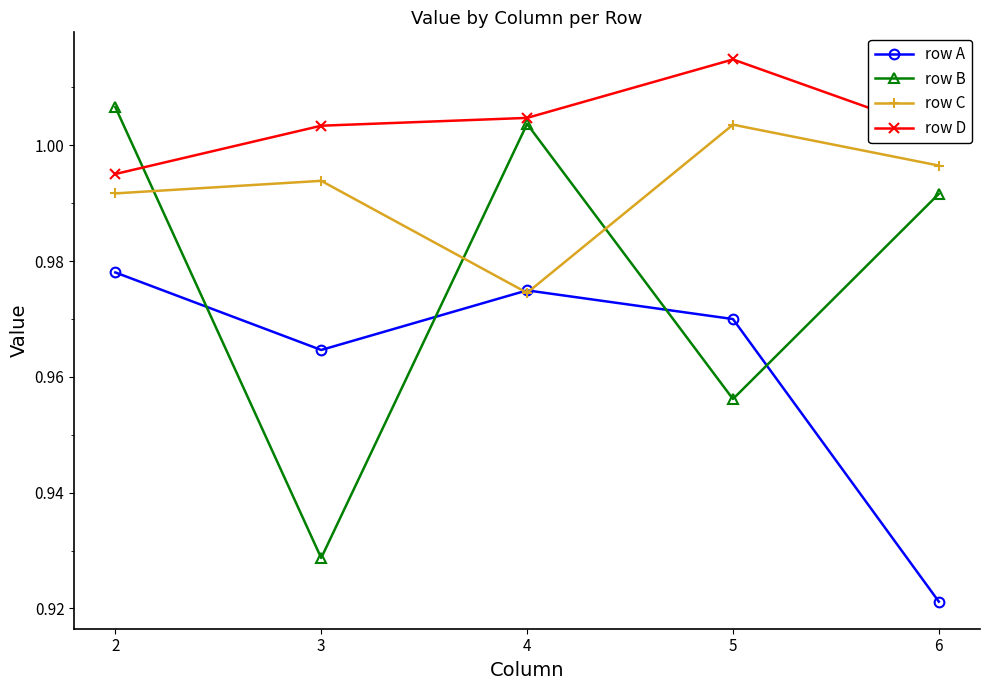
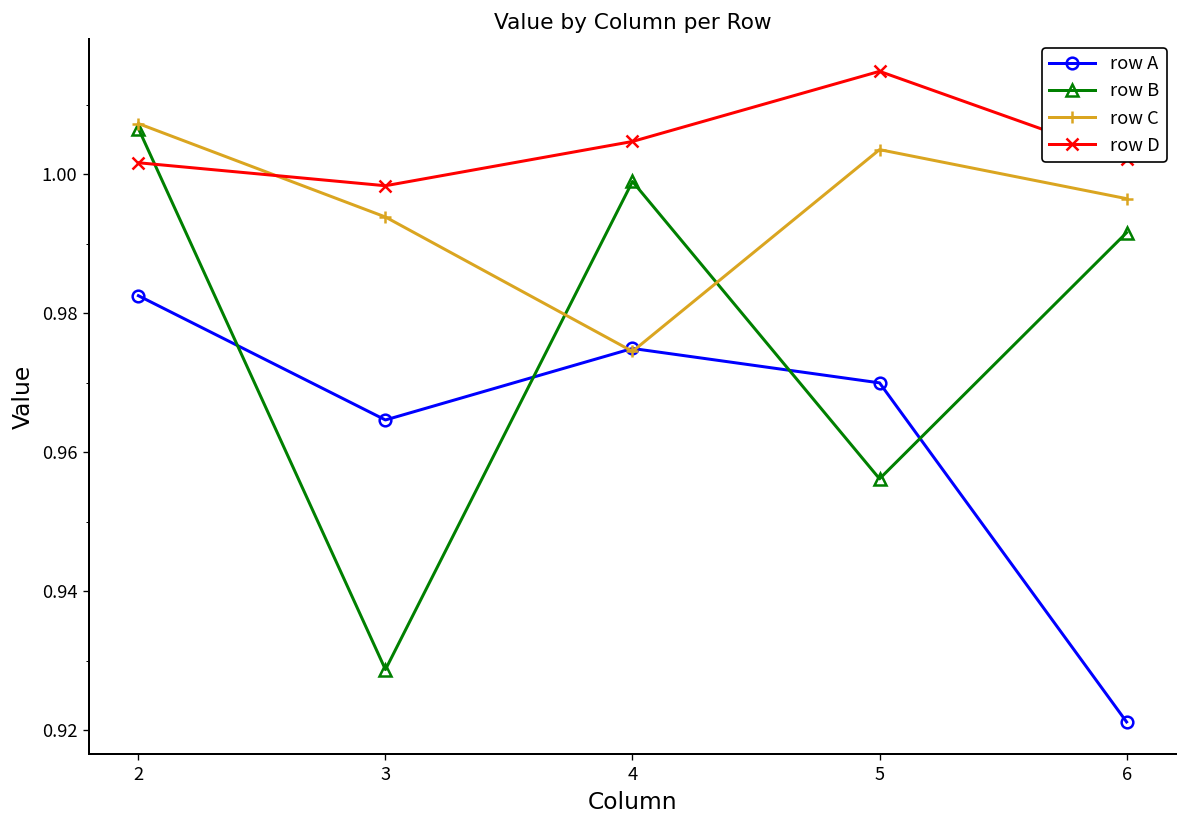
  {
    "row A": {
-     "2": 0.978,
+     "2": 0.983,
      "3": 0.965,
      "5": 0.970,
      "6": 0.921
    },
    "row B": {
      "2": 1.007,
      "3": 0.929,
-     "4": 1.004,
+     "4": 0.999,
      "5": 0.956,
      "6": 0.992
    },
    "row C": {
-     "2": 0.992,
+     "2": 1.007,
      "3": 0.994,
      "5": 1.004,
      "6": 0.997
    },
    "row D": {
-     "2": 0.995,
-     "3": 1.003,
+     "2": 1.002,
+     "3": 0.998,
      "4": 1.005,
      "5": 1.015
    }
  }
